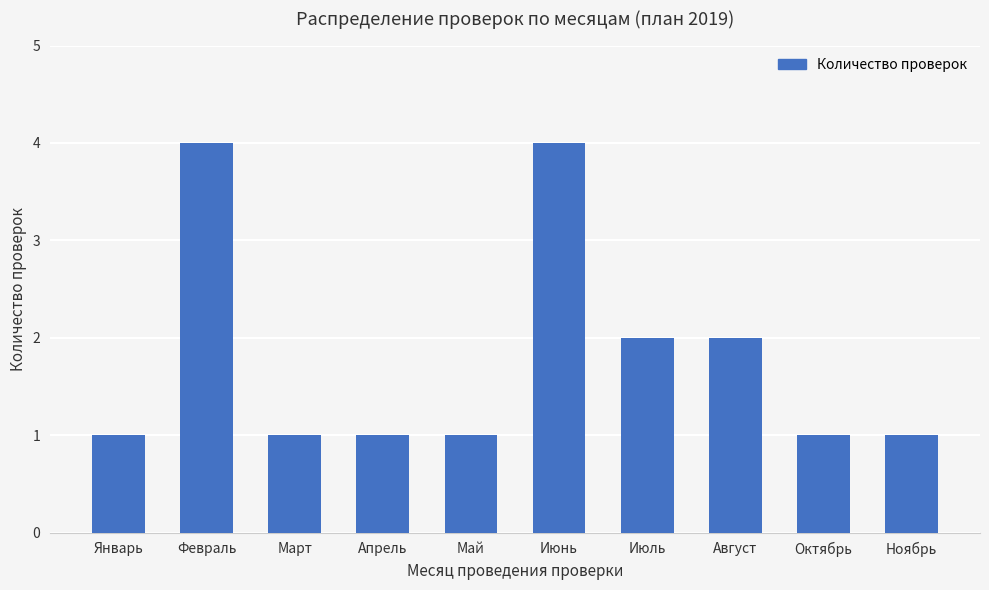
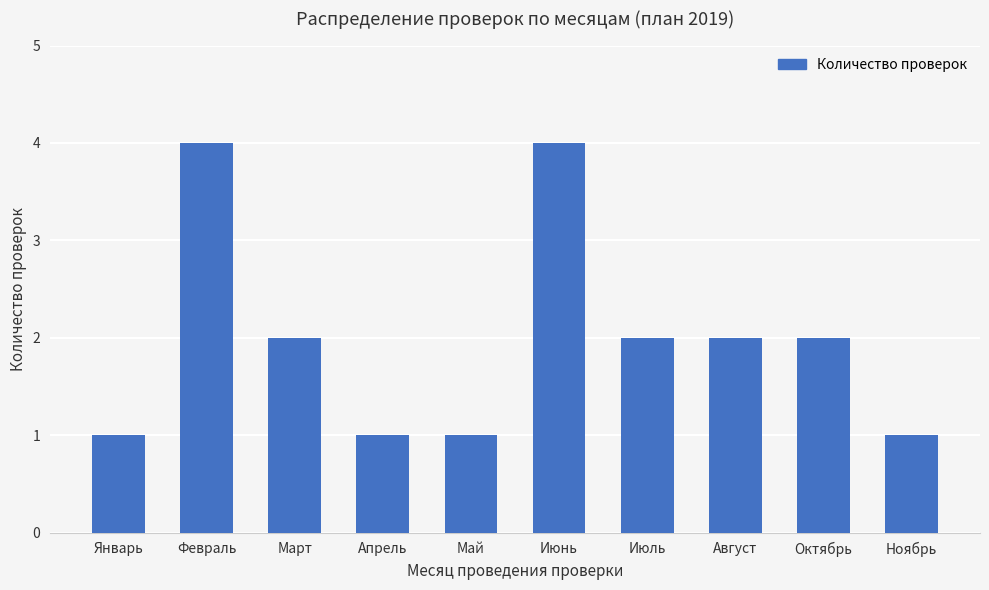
  {
    "Январь": 1,
    "Февраль": 4,
-   "Март": 1,
+   "Март": 2,
    "Апрель": 1,
    "Май": 1,
    "Июнь": 4,
    "Июль": 2,
    "Август": 2,
-   "Октябрь": 1,
+   "Октябрь": 2,
    "Ноябрь": 1
  }
